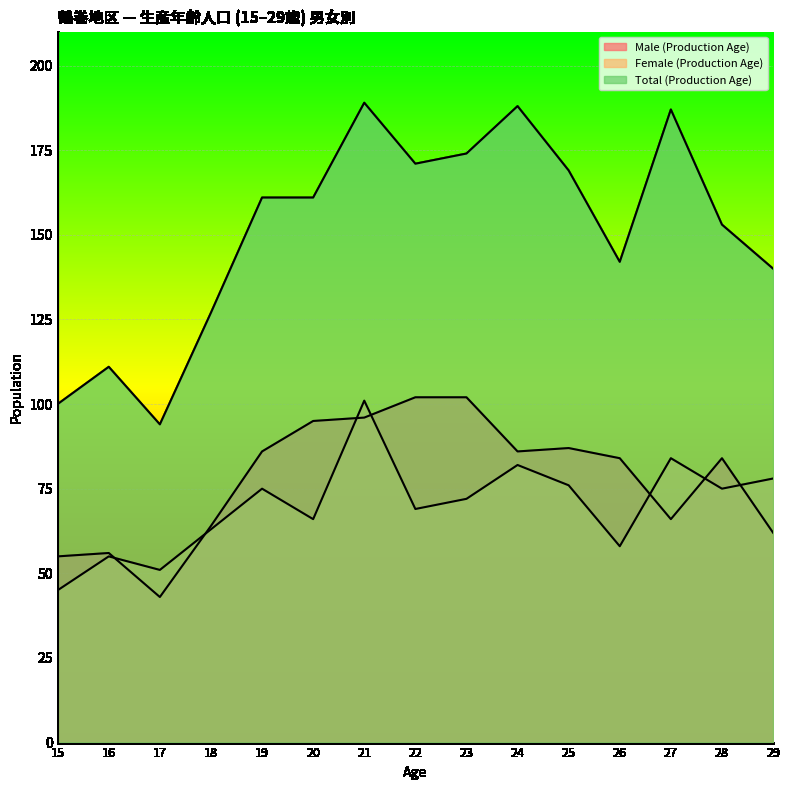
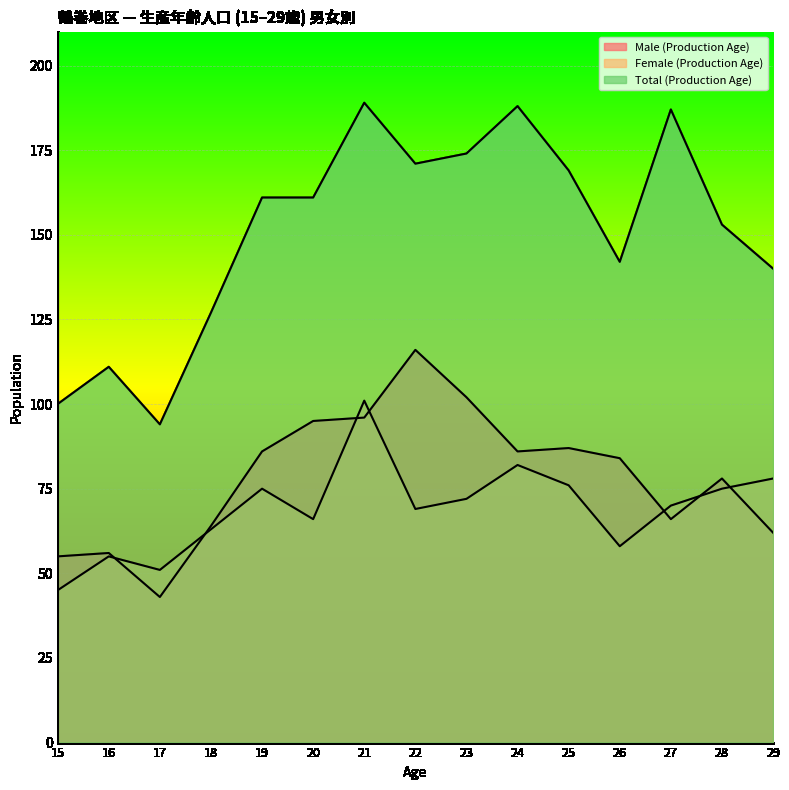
  {
    "Male (Production Age)": {
      "15": 55,
      "16": 56,
      "17": 43,
      "18": 64,
      "19": 86,
      "20": 95,
      "21": 96,
-     "22": 102,
+     "22": 116,
      "23": 102,
      "24": 86,
      "25": 87,
      "26": 84,
      "27": 66,
-     "28": 84,
+     "28": 78,
      "29": 62
    },
    "Female (Production Age)": {
      "15": 45,
      "16": 55,
      "17": 51,
      "18": 63,
      "19": 75,
      "20": 66,
      "21": 101,
      "22": 69,
      "23": 72,
      "24": 82,
      "25": 76,
      "26": 58,
-     "27": 84,
+     "27": 70,
      "28": 75,
      "29": 78
    },
    "Total (Production Age)": {
      "15": 100,
      "16": 111,
      "17": 94,
      "18": 127,
      "19": 161,
      "20": 161,
      "21": 189,
      "22": 171,
      "23": 174,
      "24": 188,
      "25": 169,
      "26": 142,
      "27": 187,
      "28": 153,
      "29": 140
    }
  }
